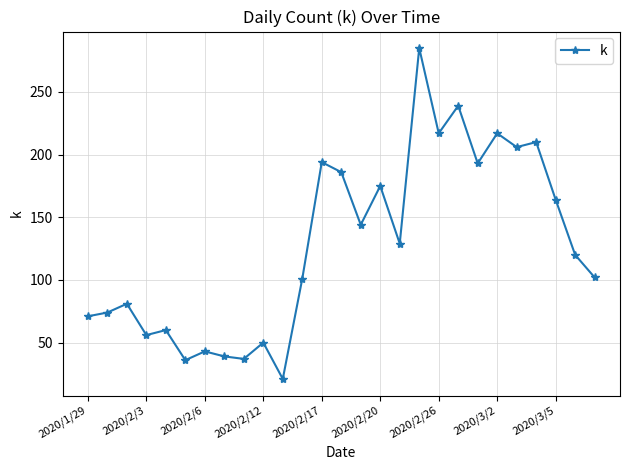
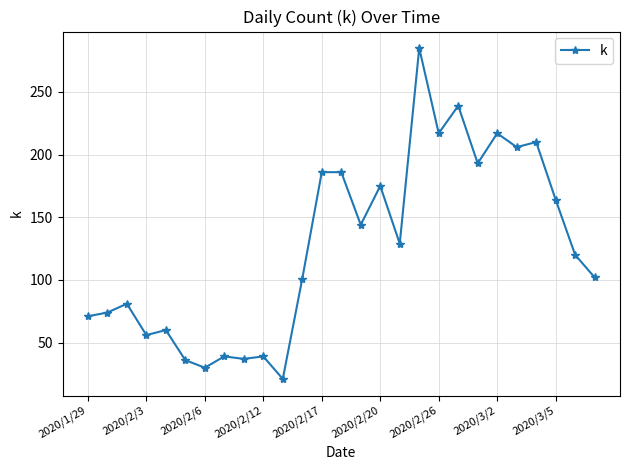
  {
    "2020/1/29": 71,
    "2020/2/3": 56,
-   "2020/2/6": 43,
-   "2020/2/12": 50,
-   "2020/2/17": 194,
+   "2020/2/6": 30,
+   "2020/2/12": 39,
+   "2020/2/17": 186,
    "2020/2/20": 175,
    "2020/2/26": 217,
    "2020/3/2": 217,
    "2020/3/5": 164
  }
